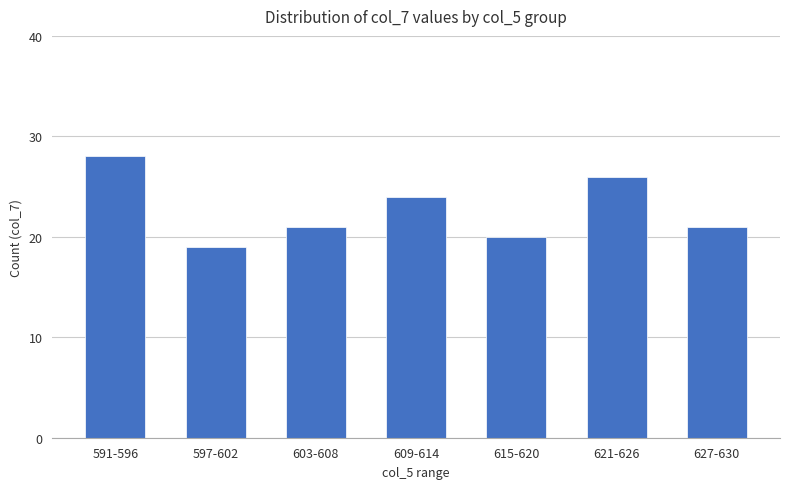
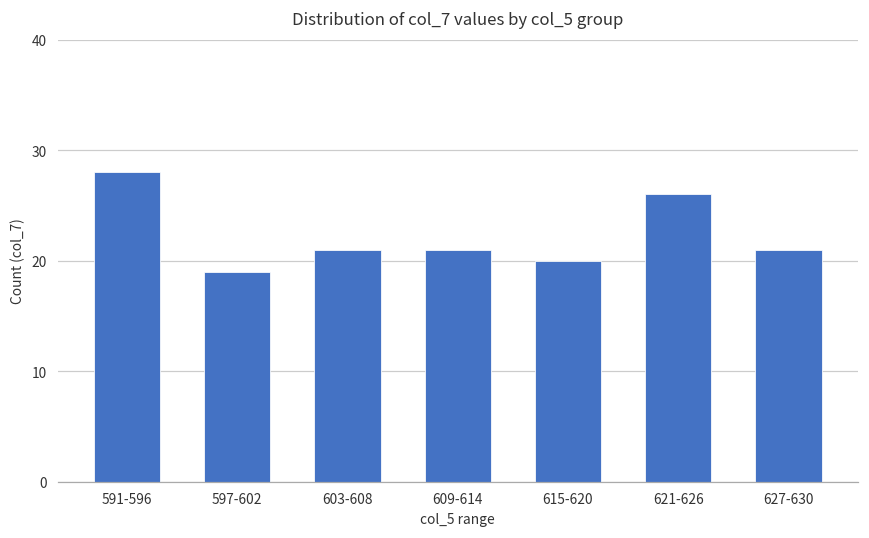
  {
    "591-596": 28,
    "597-602": 19,
    "603-608": 21,
-   "609-614": 24,
+   "609-614": 21,
    "615-620": 20,
    "621-626": 26,
    "627-630": 21
  }
